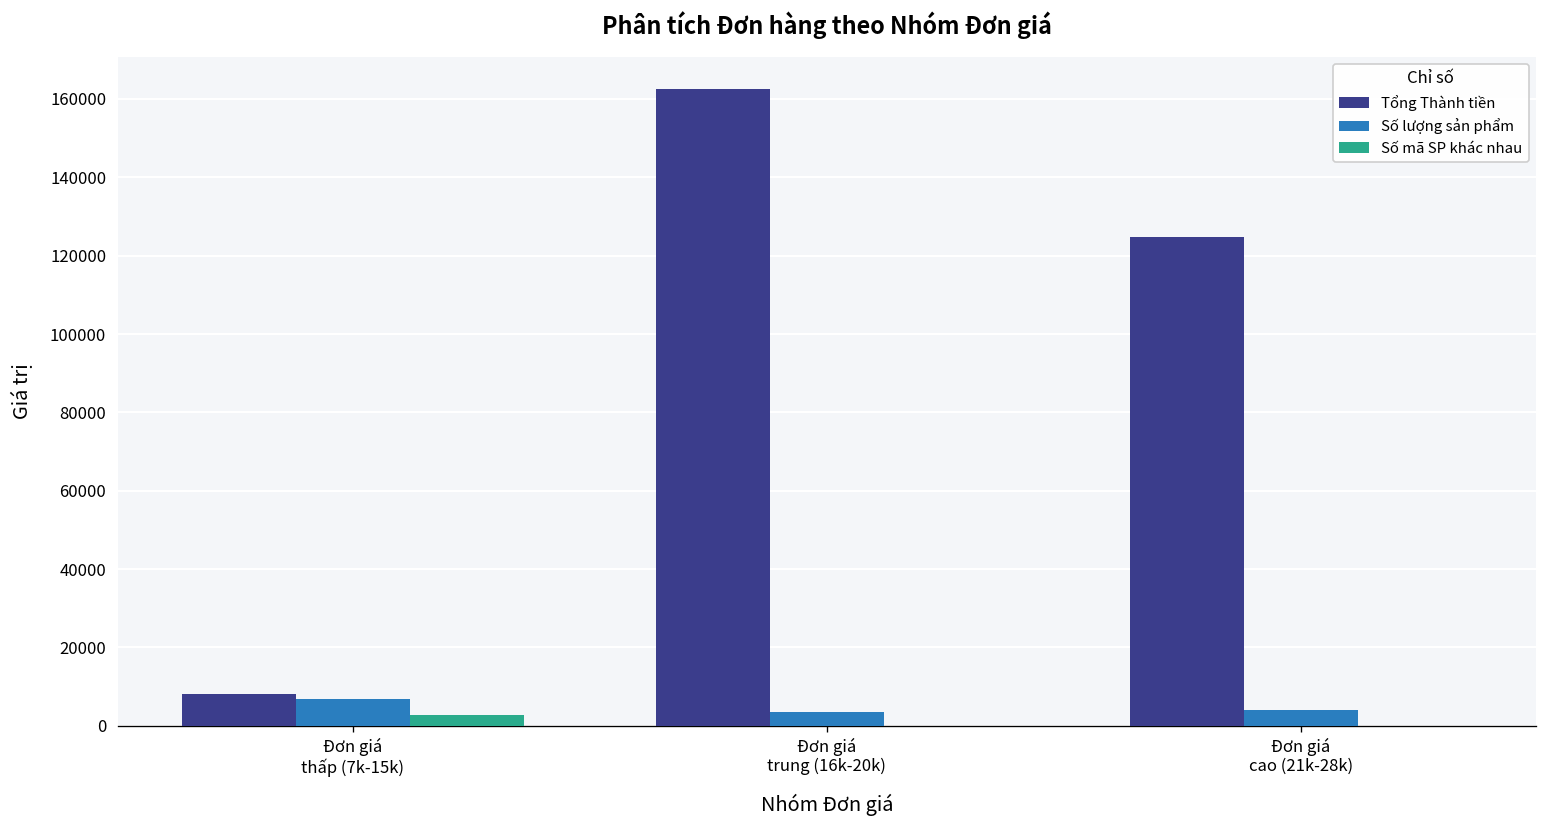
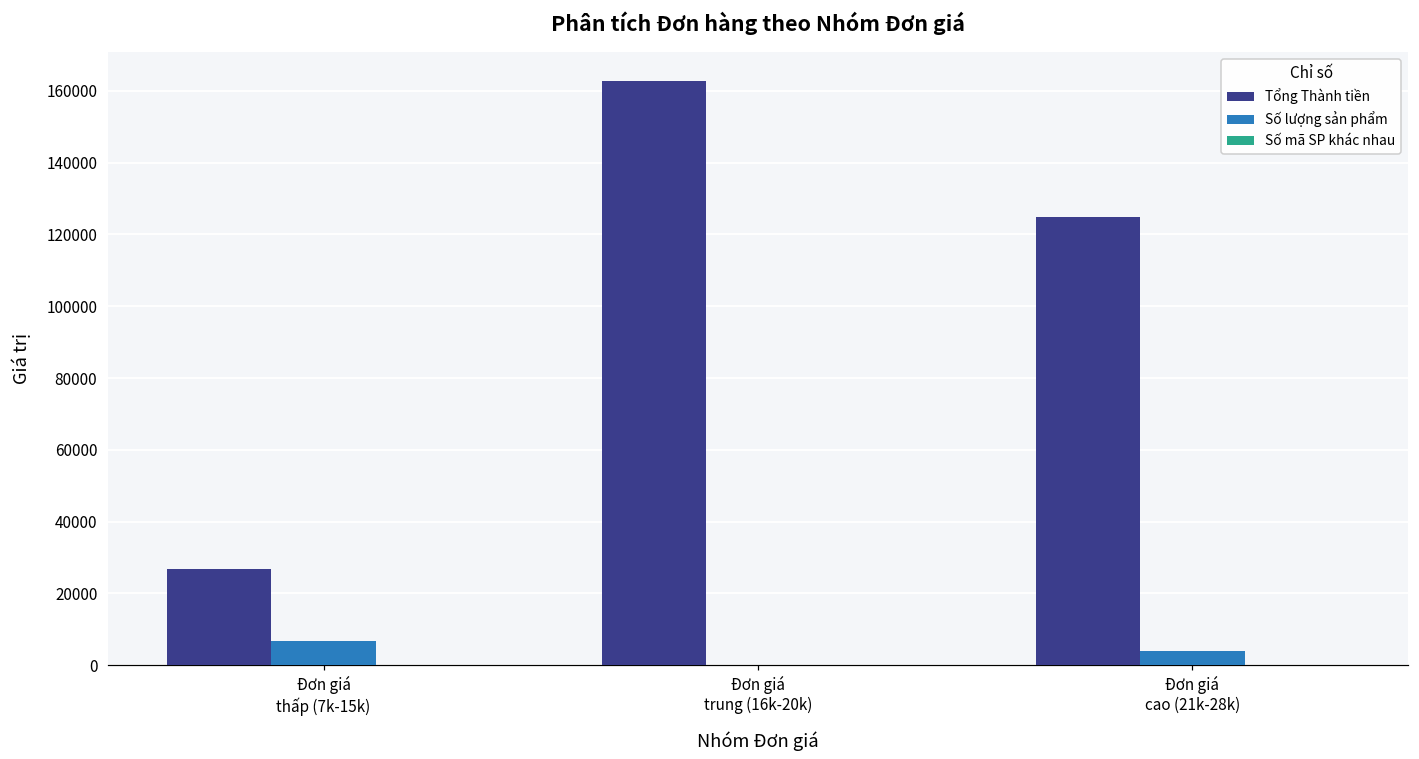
  {
    "Tổng Thành tiền": {
-     "Đơn giá thấp (7k-15k)": 8000,
+     "Đơn giá thấp (7k-15k)": 27000,
      "Đơn giá trung (16k-20k)": 163000,
      "Đơn giá cao (21k-28k)": 125000
    },
    "Số lượng sản phẩm": {
      "Đơn giá thấp (7k-15k)": 7000,
-     "Đơn giá trung (16k-20k)": 4000,
+     "Đơn giá trung (16k-20k)": 0,
      "Đơn giá cao (21k-28k)": 4000
    },
    "Số mã SP khác nhau": {
-     "Đơn giá thấp (7k-15k)": 3000
+     "Đơn giá thấp (7k-15k)": 0
    }
  }
